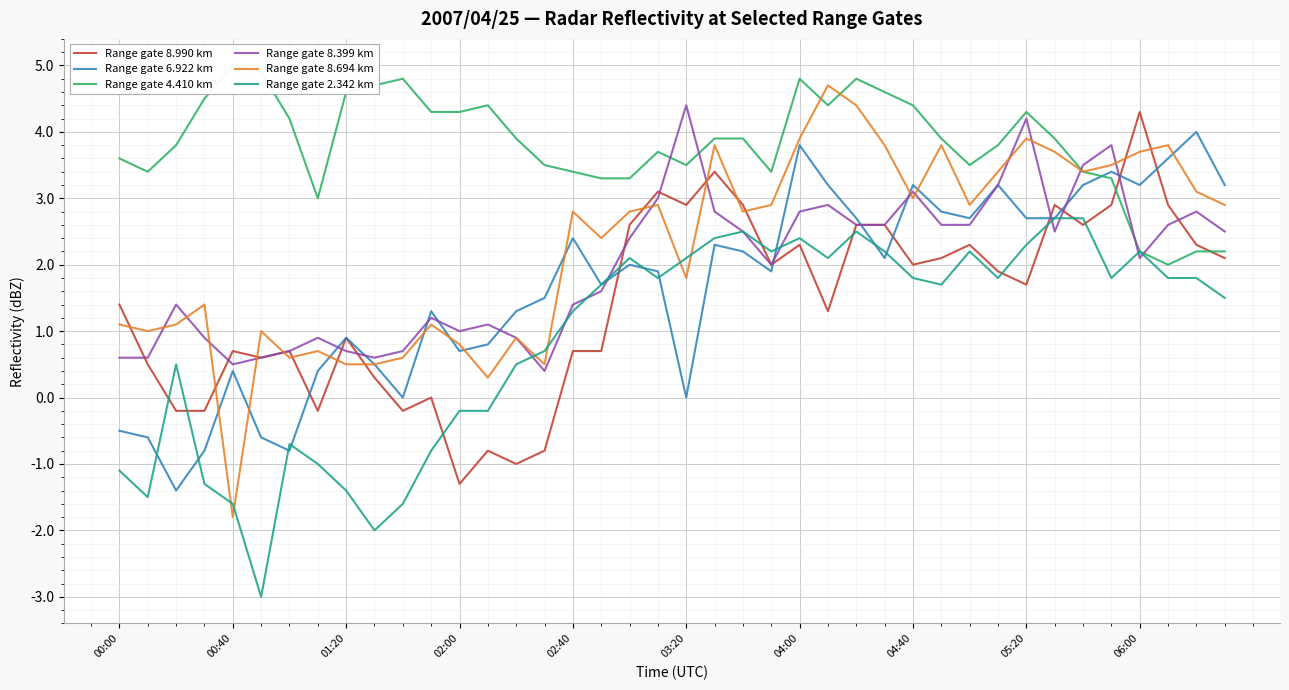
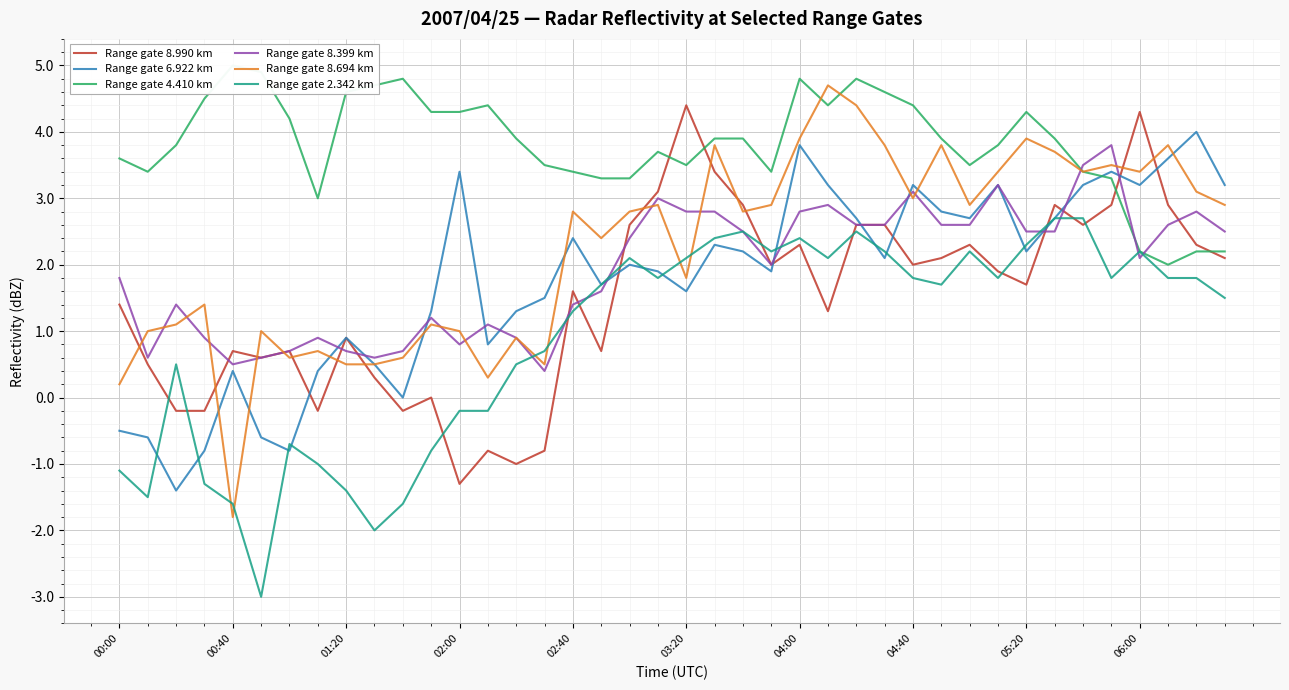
  {
    "Range gate 8.990 km": {
      "00:00": 1.4,
      "00:40": 0.7,
      "02:00": -1.3,
-     "02:40": 0.7,
-     "03:20": 2.9,
+     "02:40": 1.6,
+     "03:20": 4.4,
      "04:00": 2.3,
      "04:40": 2.0,
      "05:20": 1.7,
      "06:00": 4.3
    },
    "Range gate 6.922 km": {
      "00:00": -0.5,
      "00:40": 0.4,
-     "02:00": 0.7,
+     "02:00": 3.4,
      "02:40": 2.4,
-     "03:20": 0.0,
+     "03:20": 1.6,
      "04:00": 3.8,
      "04:40": 3.2,
-     "05:20": 2.7,
+     "05:20": 2.2,
      "06:00": 3.2
    },
    "Range gate 8.399 km": {
-     "00:00": 0.6,
+     "00:00": 1.8,
      "00:40": 0.5,
      "01:20": 0.7,
-     "02:00": 1.0,
+     "02:00": 0.8,
      "02:40": 1.4,
-     "03:20": 4.4,
+     "03:20": 2.8,
      "04:00": 2.8,
      "04:40": 3.1,
-     "05:20": 4.2,
+     "05:20": 2.5,
      "06:00": 2.1
    },
    "Range gate 8.694 km": {
-     "00:00": 1.1,
+     "00:00": 0.2,
      "00:40": -1.8,
      "01:20": 0.5,
-     "02:00": 0.8,
+     "02:00": 1.0,
      "02:40": 2.8,
      "03:20": 1.8,
      "04:00": 3.9,
      "04:40": 3.0,
      "05:20": 3.9,
-     "06:00": 3.7
+     "06:00": 3.4
    }
  }
